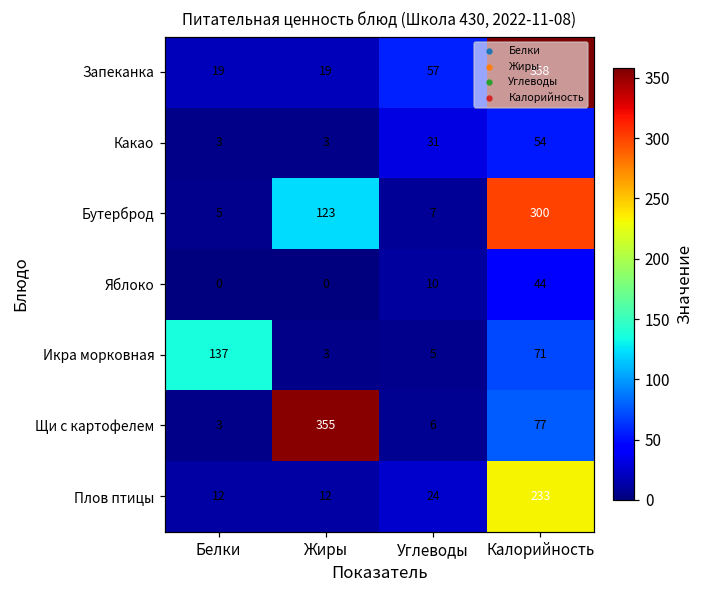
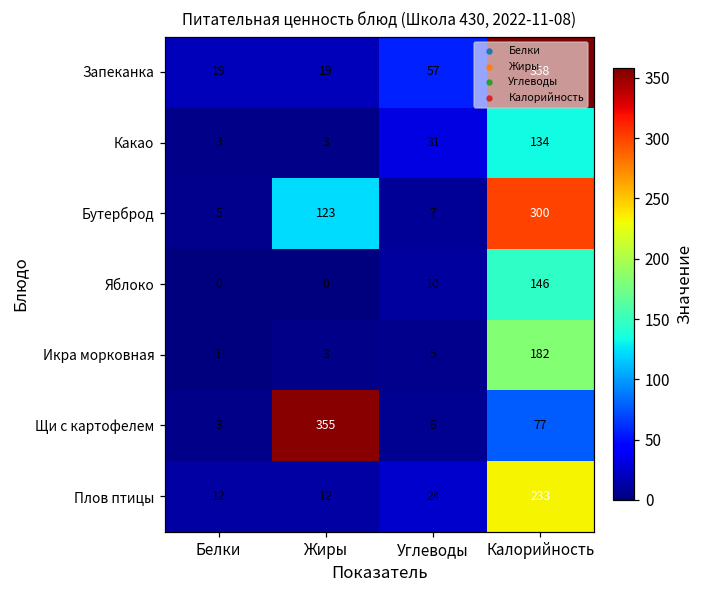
  {
    "Запеканка": {
      "Белки": 19,
      "Жиры": 19,
      "Углеводы": 57
    },
    "Какао": {
      "Белки": 3,
      "Жиры": 3,
      "Углеводы": 31,
-     "Калорийность": 54
+     "Калорийность": 134
    },
    "Бутерброд": {
      "Белки": 5,
      "Жиры": 123,
      "Углеводы": 7,
      "Калорийность": 300
    },
    "Яблоко": {
      "Белки": 0,
      "Жиры": 0,
      "Углеводы": 10,
-     "Калорийность": 44
+     "Калорийность": 146
    },
    "Икра морковная": {
-     "Белки": 137,
+     "Белки": 1,
      "Жиры": 3,
      "Углеводы": 5,
-     "Калорийность": 71
+     "Калорийность": 182
    },
    "Щи с картофелем": {
      "Белки": 3,
      "Жиры": 355,
      "Углеводы": 6,
      "Калорийность": 77
    },
    "Плов птицы": {
      "Белки": 12,
      "Жиры": 12,
      "Углеводы": 24,
      "Калорийность": 233
    }
  }
